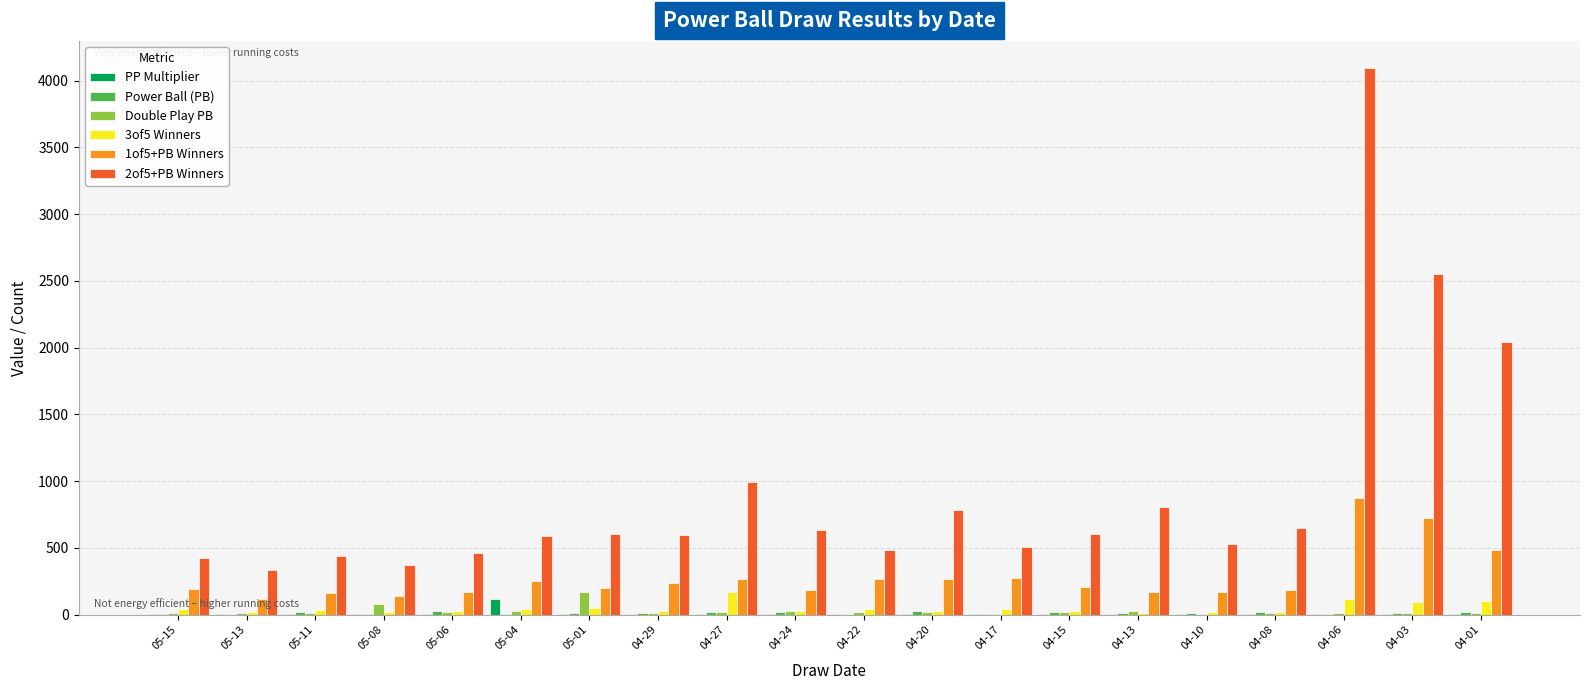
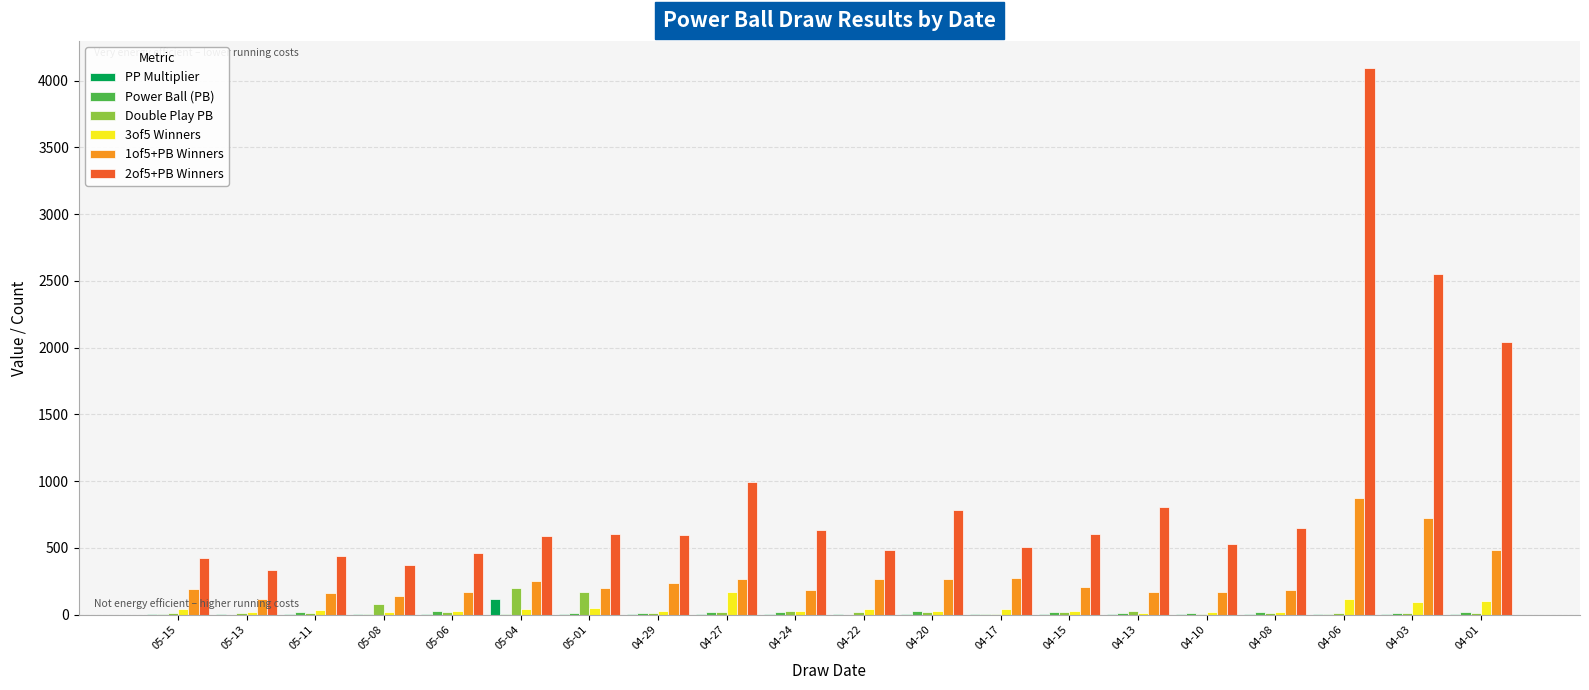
  {
    "PP Multiplier": {
      "05-04": 120
    },
    "Power Ball (PB)": {
      "05-11": 20,
      "05-06": 30,
      "04-27": 20,
      "04-24": 20,
      "04-20": 30,
      "04-15": 20,
      "04-08": 20,
      "04-01": 20
    },
    "Double Play PB": {
      "05-08": 80,
      "05-06": 20,
-     "05-04": 30,
+     "05-04": 200,
      "05-01": 170,
      "04-27": 20,
      "04-24": 30,
      "04-22": 20,
      "04-20": 20,
      "04-13": 30
    },
    "3of5 Winners": {
      "05-15": 50,
      "05-13": 20,
      "05-11": 40,
      "05-08": 20,
      "05-06": 30,
      "05-04": 40,
      "05-01": 50,
      "04-29": 30,
      "04-27": 170,
      "04-24": 30,
      "04-22": 50,
      "04-20": 30,
      "04-17": 40,
      "04-15": 30,
      "04-10": 20,
      "04-08": 20,
      "04-06": 120,
      "04-03": 100,
      "04-01": 100
    }
  }
